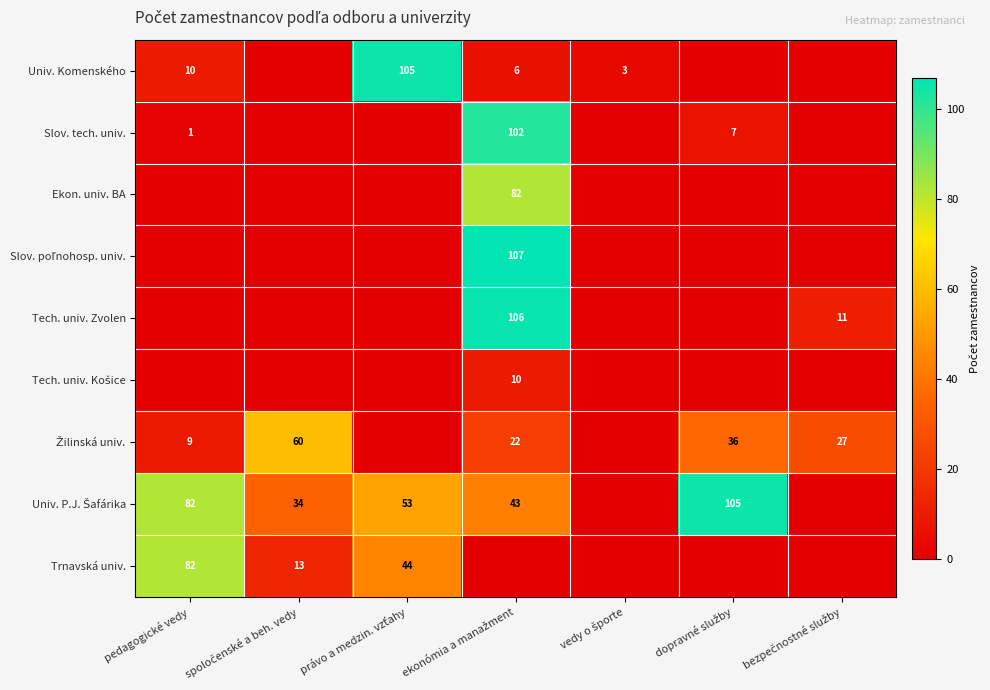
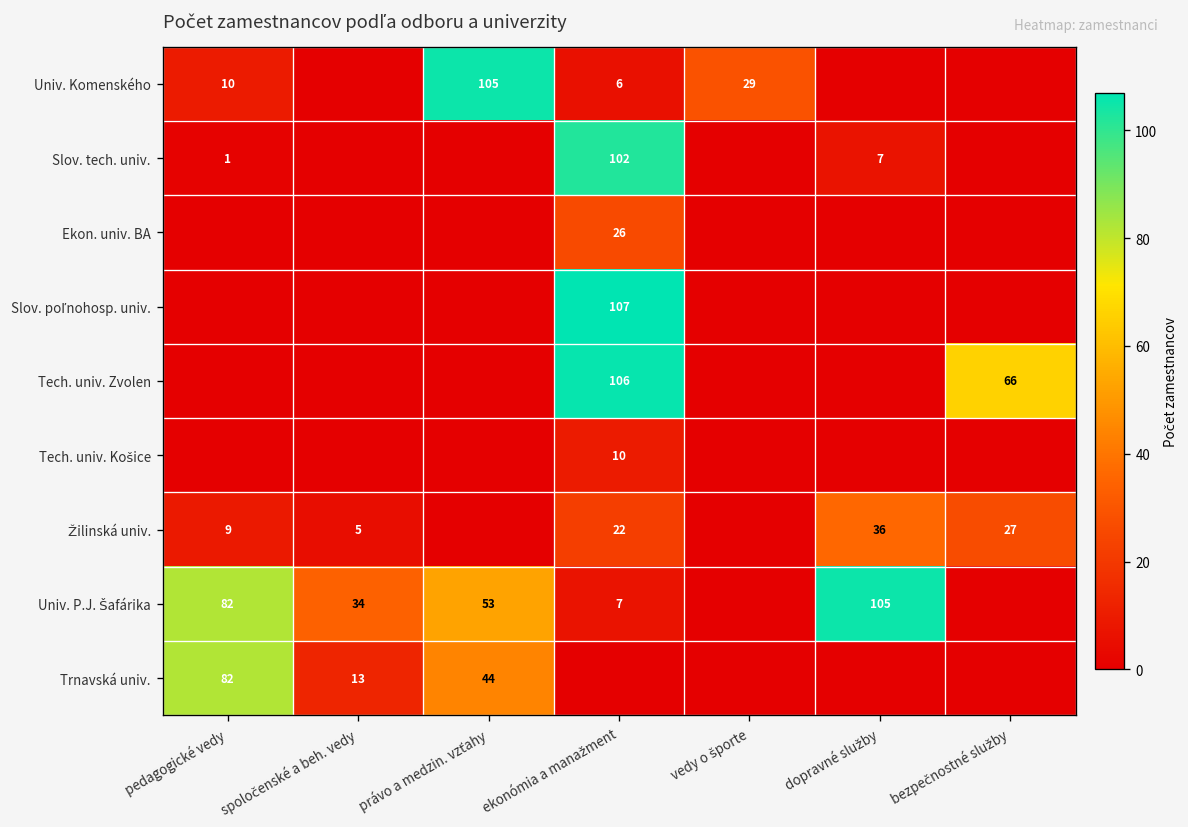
  {
    "Univ. Komenského": {
      "pedagogické vedy": 10,
      "právo a medzin. vzťahy": 105,
      "ekonómia a manažment": 6,
-     "vedy o športe": 3
+     "vedy o športe": 29
    },
    "Slov. tech. univ.": {
      "pedagogické vedy": 1,
      "ekonómia a manažment": 102,
      "dopravné služby": 7
    },
    "Ekon. univ. BA": {
-     "ekonómia a manažment": 82
+     "ekonómia a manažment": 26
    },
    "Slov. poľnohosp. univ.": {
      "ekonómia a manažment": 107
    },
    "Tech. univ. Zvolen": {
      "ekonómia a manažment": 106,
-     "bezpečnostné služby": 11
+     "bezpečnostné služby": 66
    },
    "Tech. univ. Košice": {
      "ekonómia a manažment": 10
    },
    "Žilinská univ.": {
      "pedagogické vedy": 9,
-     "spoločenské a beh. vedy": 60,
+     "spoločenské a beh. vedy": 5,
      "ekonómia a manažment": 22,
      "dopravné služby": 36,
      "bezpečnostné služby": 27
    },
    "Univ. P.J. Šafárika": {
      "pedagogické vedy": 82,
      "spoločenské a beh. vedy": 34,
      "právo a medzin. vzťahy": 53,
-     "ekonómia a manažment": 43,
+     "ekonómia a manažment": 7,
      "dopravné služby": 105
    },
    "Trnavská univ.": {
      "pedagogické vedy": 82,
      "spoločenské a beh. vedy": 13,
      "právo a medzin. vzťahy": 44
    }
  }
